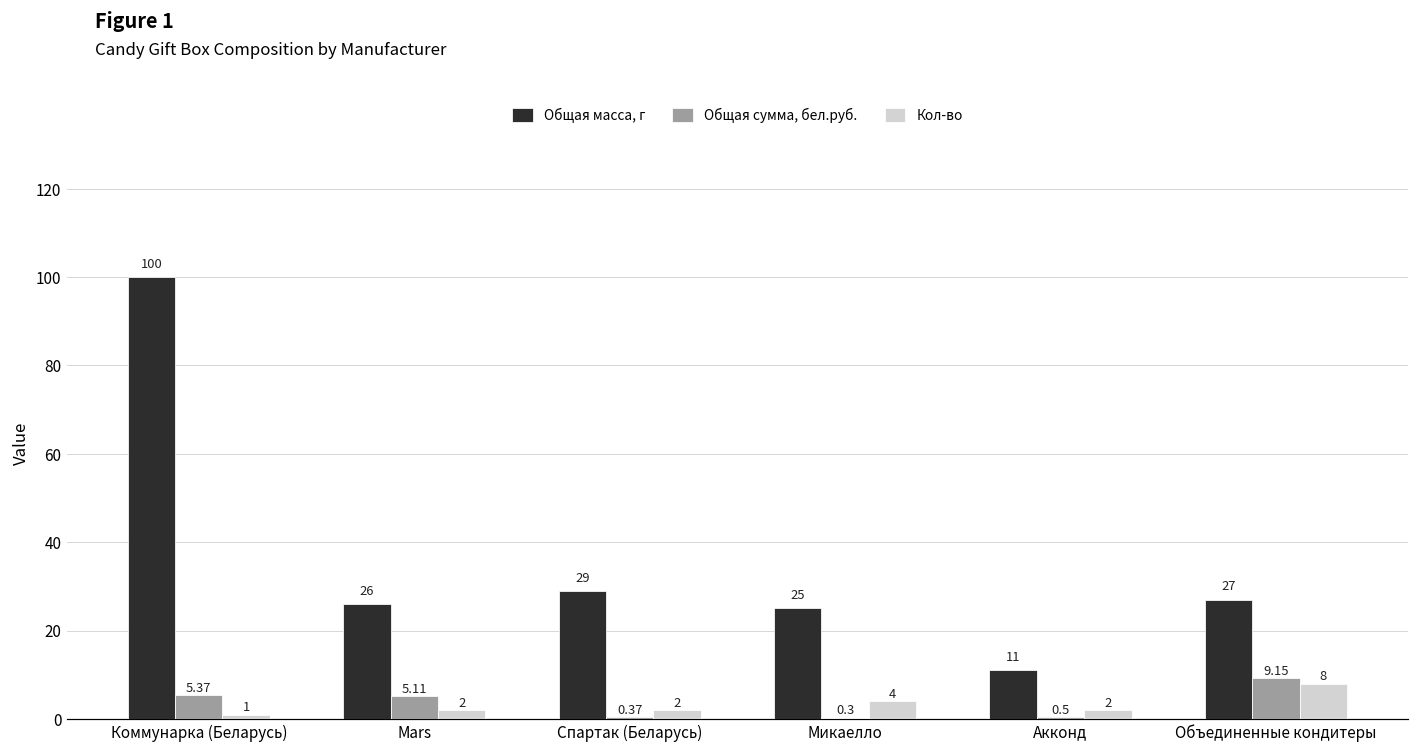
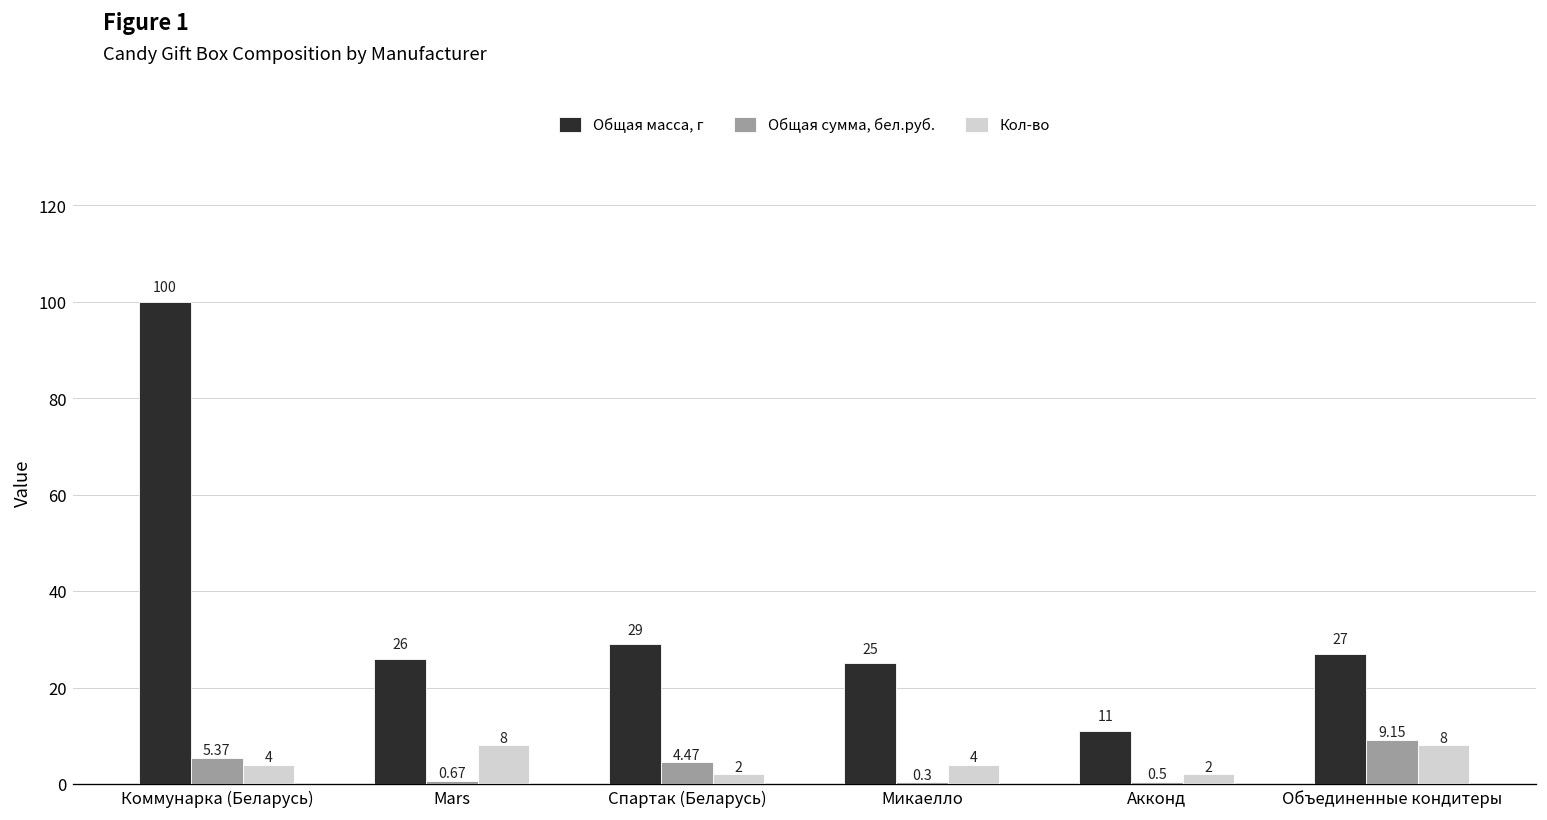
  {
    "Общая масса, г": {
      "Коммунарка (Беларусь)": 100,
      "Mars": 26,
      "Спартак (Беларусь)": 29,
      "Микаелло": 25,
      "Акконд": 11,
      "Объединенные кондитеры": 27
    },
    "Общая сумма, бел.руб.": {
      "Коммунарка (Беларусь)": 5.37,
-     "Mars": 5.11,
-     "Спартак (Беларусь)": 0.37,
+     "Mars": 0.67,
+     "Спартак (Беларусь)": 4.47,
      "Микаелло": 0.3,
      "Акконд": 0.5,
      "Объединенные кондитеры": 9.15
    },
    "Кол-во": {
-     "Коммунарка (Беларусь)": 1,
-     "Mars": 2,
+     "Коммунарка (Беларусь)": 4,
+     "Mars": 8,
      "Спартак (Беларусь)": 2,
      "Микаелло": 4,
      "Акконд": 2,
      "Объединенные кондитеры": 8
    }
  }
